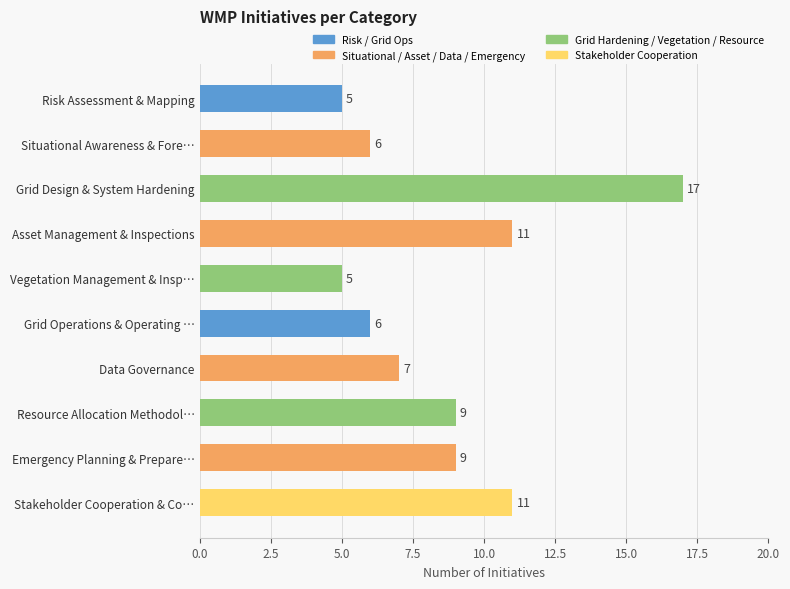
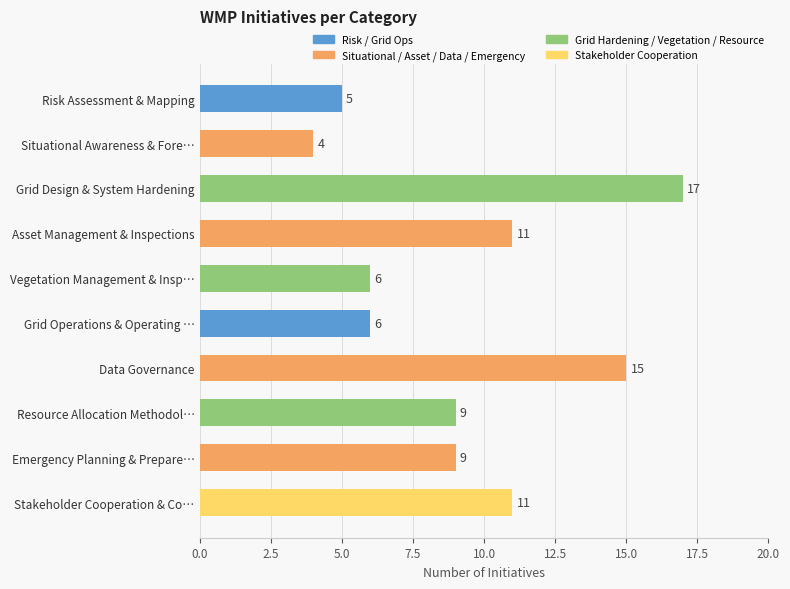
  {
    "Risk Assessment & Mapping": 5,
-   "Situational Awareness & Fore…": 6,
+   "Situational Awareness & Fore…": 4,
    "Grid Design & System Hardening": 17,
    "Asset Management & Inspections": 11,
-   "Vegetation Management & Insp…": 5,
+   "Vegetation Management & Insp…": 6,
    "Grid Operations & Operating …": 6,
-   "Data Governance": 7,
+   "Data Governance": 15,
    "Resource Allocation Methodol…": 9,
    "Emergency Planning & Prepare…": 9,
    "Stakeholder Cooperation & Co…": 11
  }
